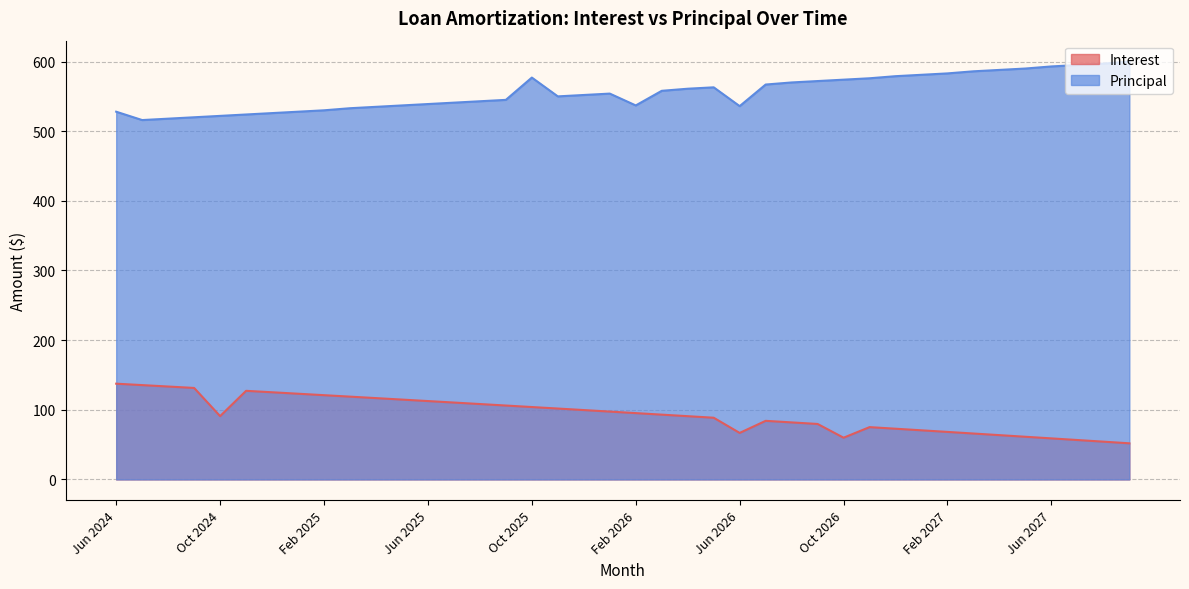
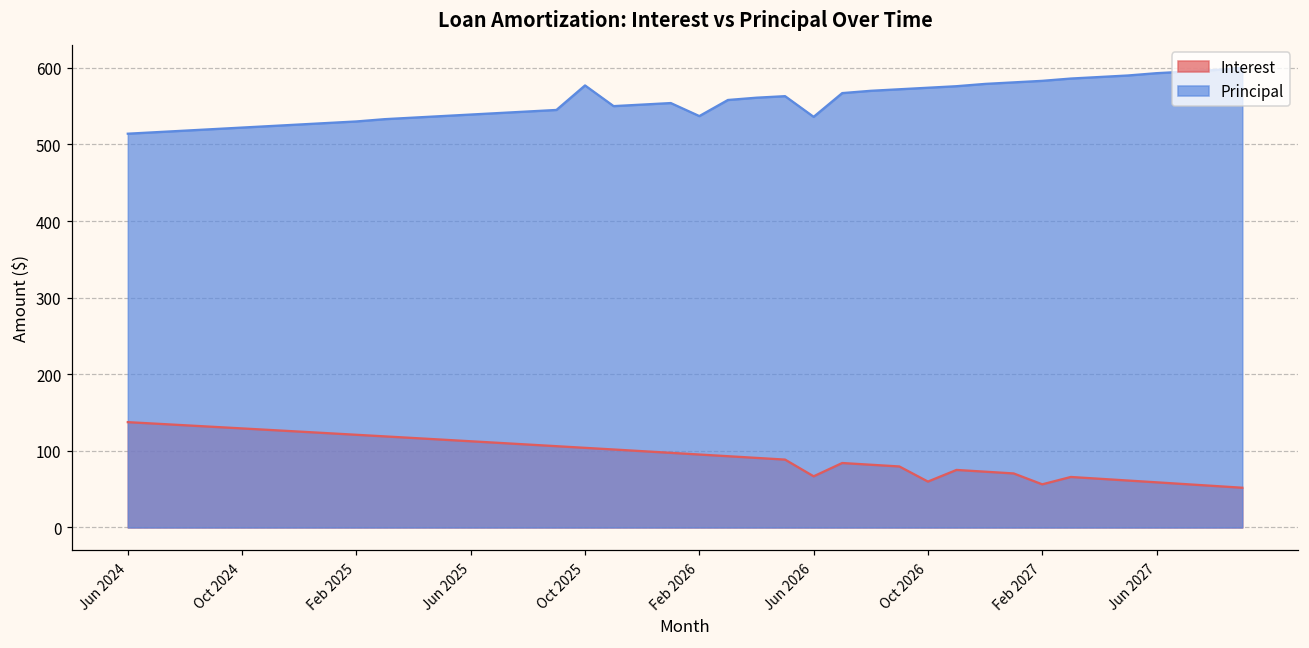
  {
    "Interest": {
      "Jun 2024": 140,
-     "Oct 2024": 90,
+     "Oct 2024": 130,
      "Feb 2025": 120,
      "Jun 2025": 110,
      "Oct 2025": 100,
      "Feb 2026": 100,
      "Jun 2026": 70,
      "Oct 2026": 60,
-     "Feb 2027": 70,
+     "Feb 2027": 60,
      "Jun 2027": 60
    },
    "Principal": {
-     "Jun 2024": 530,
+     "Jun 2024": 510,
      "Oct 2024": 520,
      "Feb 2025": 530,
      "Jun 2025": 540,
      "Oct 2025": 580,
      "Feb 2026": 540,
      "Jun 2026": 540,
      "Oct 2026": 570,
      "Feb 2027": 580,
      "Jun 2027": 590
    }
  }
